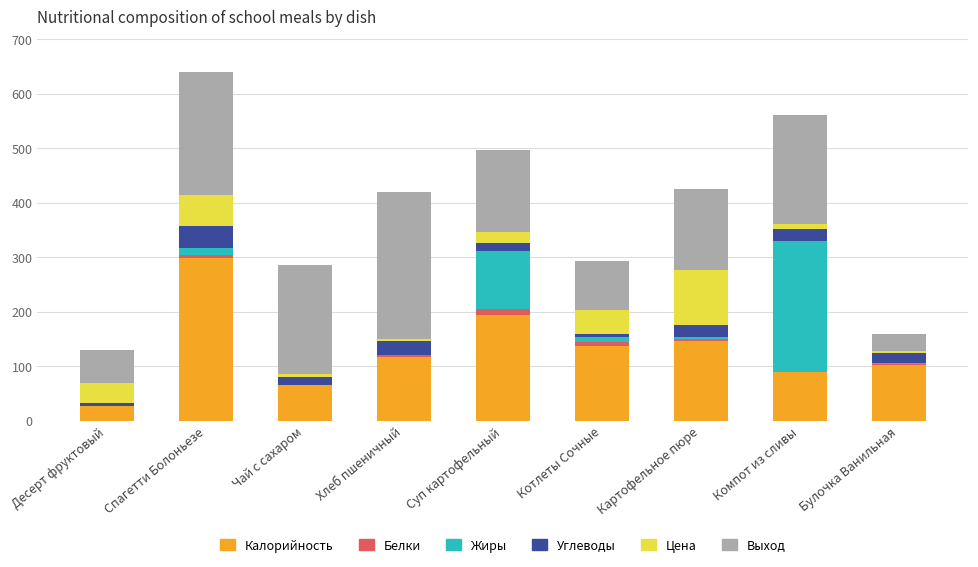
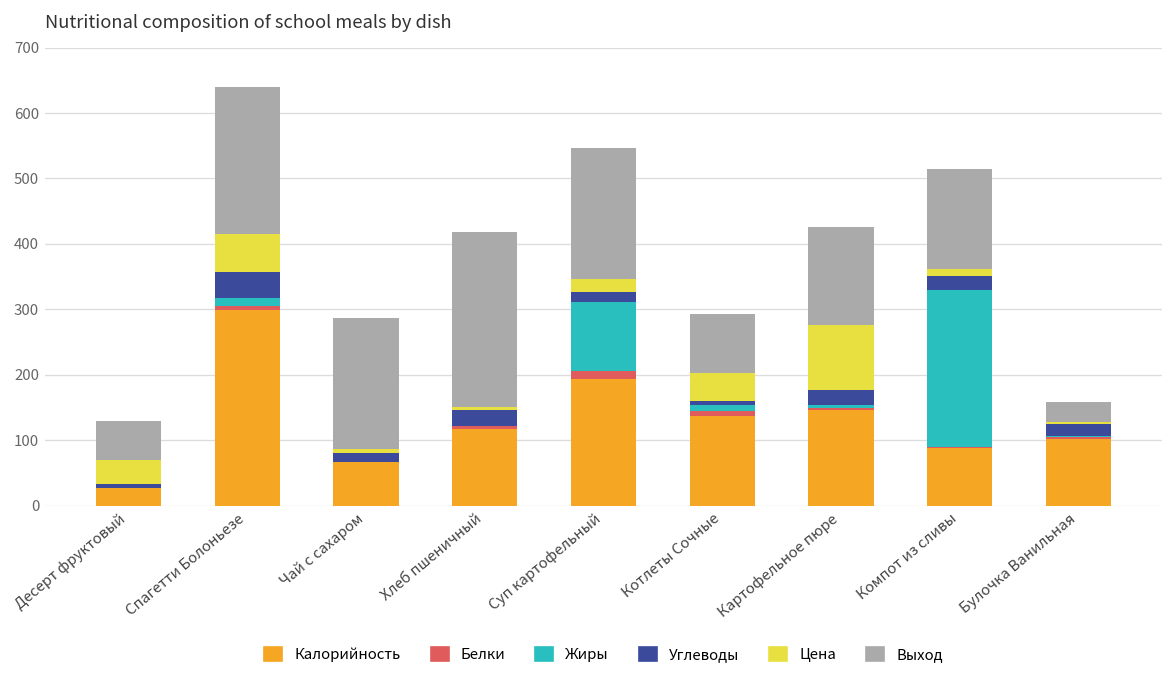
  {
    "Калорийность": {
      "Десерт фруктовый": 30,
      "Спагетти Болоньезе": 300,
      "Чай с сахаром": 70,
      "Хлеб пшеничный": 120,
      "Суп картофельный": 190,
      "Котлеты Сочные": 140,
      "Картофельное пюре": 150,
      "Компот из сливы": 90,
      "Булочка Ванильная": 100
    },
    "Белки": {
      "Спагетти Болоньезе": 10,
      "Чай с сахаром": 0,
      "Суп картофельный": 10,
      "Котлеты Сочные": 10
    },
    "Жиры": {
      "Спагетти Болоньезе": 10,
      "Чай с сахаром": 0,
      "Суп картофельный": 110,
      "Котлеты Сочные": 10,
      "Картофельное пюре": 0,
      "Компот из сливы": 240
    },
    "Углеводы": {
      "Десерт фруктовый": 10,
      "Спагетти Болоньезе": 40,
      "Чай с сахаром": 10,
      "Хлеб пшеничный": 20,
      "Суп картофельный": 20,
      "Котлеты Сочные": 0,
      "Картофельное пюре": 20,
      "Компот из сливы": 20,
      "Булочка Ванильная": 20
    },
    "Цена": {
      "Десерт фруктовый": 40,
      "Спагетти Болоньезе": 60,
      "Чай с сахаром": 10,
      "Хлеб пшеничный": 10,
      "Суп картофельный": 20,
      "Котлеты Сочные": 40,
      "Картофельное пюре": 100,
      "Компот из сливы": 10
    },
    "Выход": {
      "Десерт фруктовый": 60,
      "Спагетти Болоньезе": 230,
      "Чай с сахаром": 200,
      "Хлеб пшеничный": 270,
-     "Суп картофельный": 150,
+     "Суп картофельный": 200,
      "Котлеты Сочные": 90,
      "Картофельное пюре": 150,
-     "Компот из сливы": 200,
+     "Компот из сливы": 150,
      "Булочка Ванильная": 30
    }
  }
